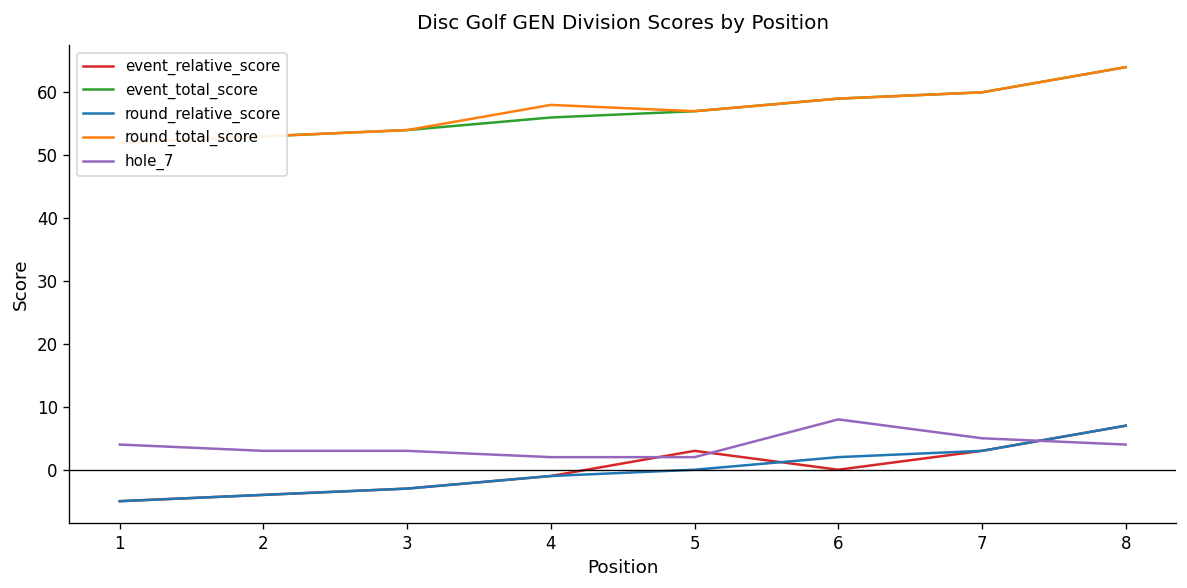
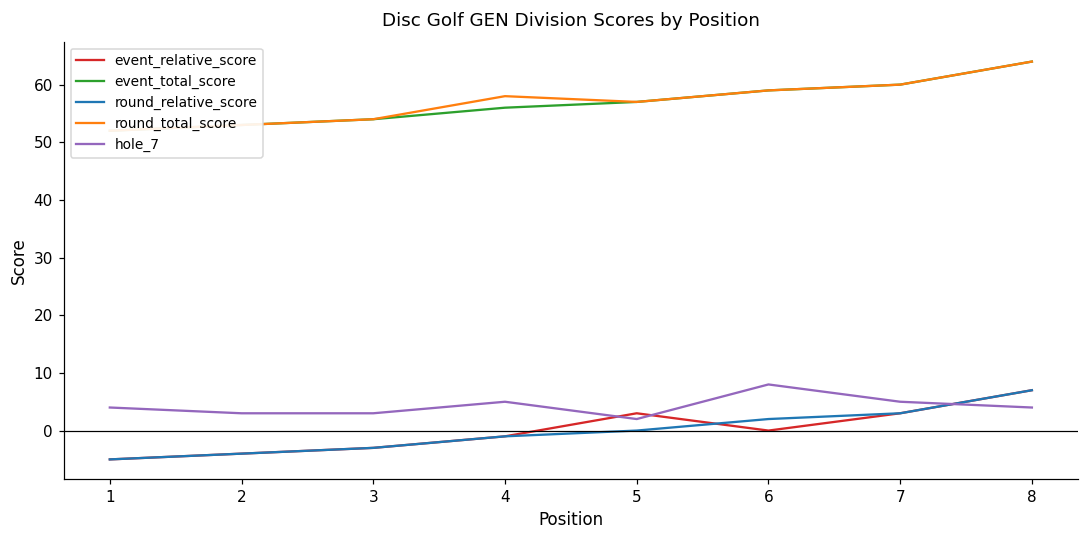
  {
    "event_relative_score": {
      "5": 3,
      "6": 0
    },
    "event_total_score": {
      "4": 56
    },
    "round_relative_score": {
      "5": 0,
      "6": 2
    },
    "round_total_score": {
      "4": 58
    },
    "hole_7": {
      "1": 4,
      "2": 3,
      "3": 3,
-     "4": 2,
+     "4": 5,
      "5": 2,
      "6": 8,
      "7": 5,
      "8": 4
    }
  }
